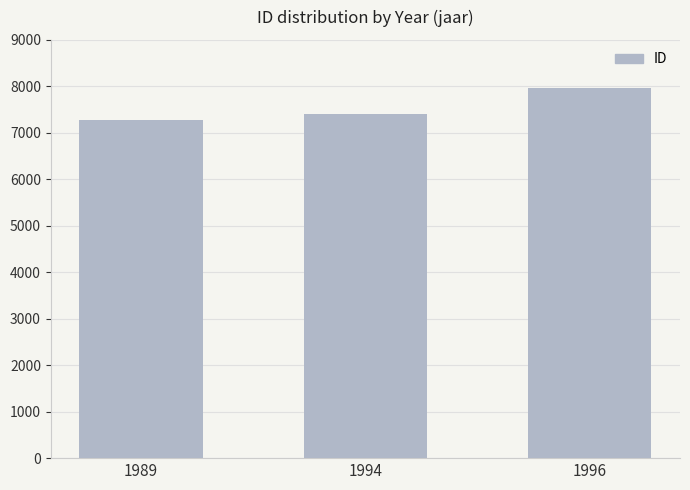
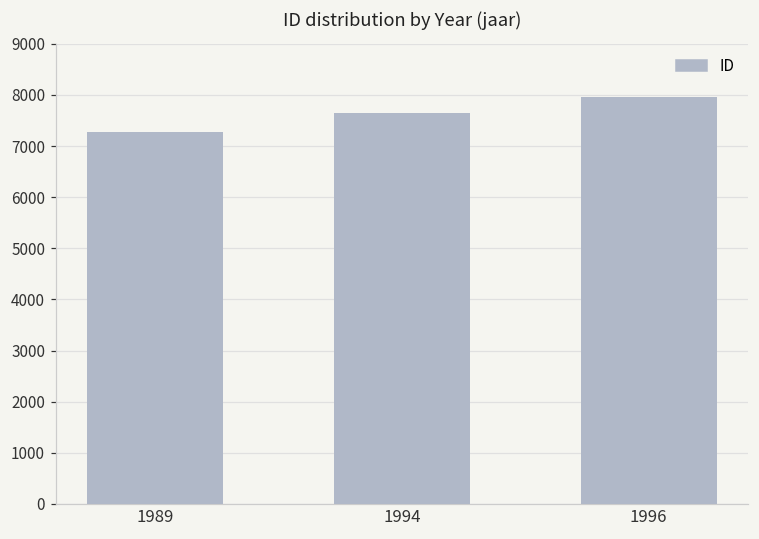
  {
    "1989": 7300,
-   "1994": 7400,
+   "1994": 7600,
    "1996": 8000
  }
